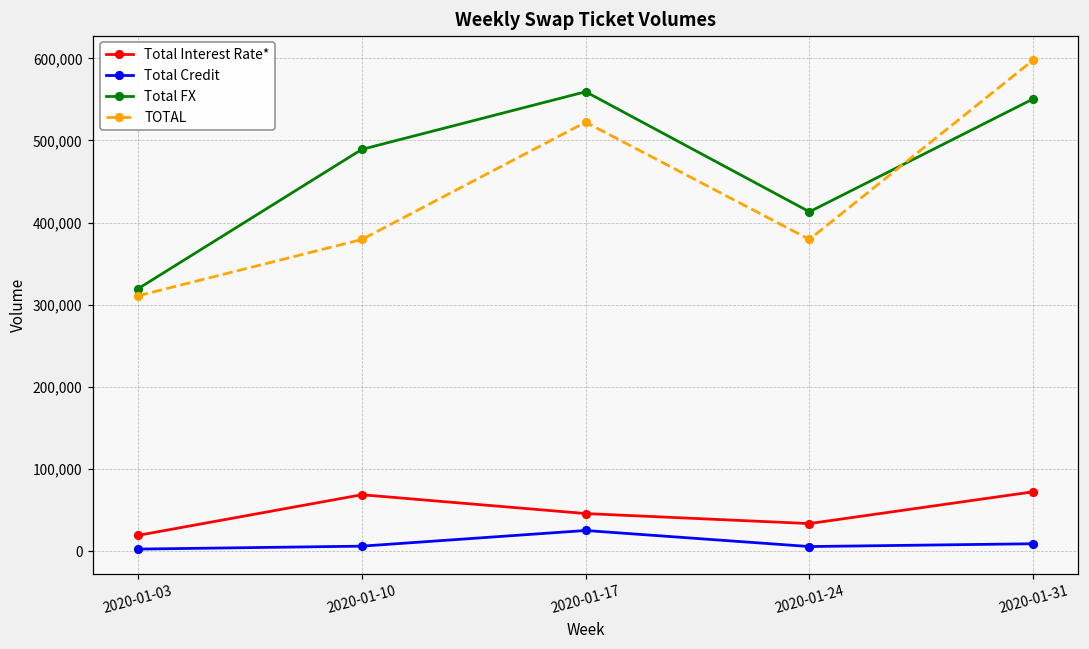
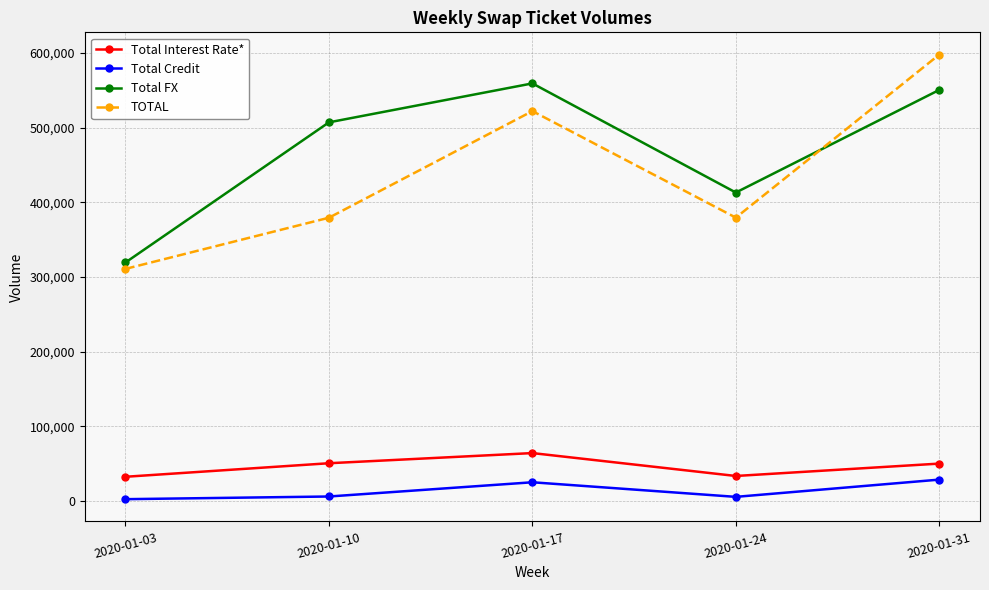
  {
    "Total Interest Rate*": {
-     "2020-01-03": "20,000",
-     "2020-01-10": "70,000",
-     "2020-01-17": "50,000",
+     "2020-01-03": "30,000",
+     "2020-01-10": "50,000",
+     "2020-01-17": "60,000",
      "2020-01-24": "30,000",
-     "2020-01-31": "70,000"
+     "2020-01-31": "50,000"
    },
    "Total Credit": {
      "2020-01-03": "0",
      "2020-01-10": "10,000",
      "2020-01-17": "20,000",
      "2020-01-24": "10,000",
-     "2020-01-31": "10,000"
+     "2020-01-31": "30,000"
    },
    "Total FX": {
      "2020-01-03": "320,000",
-     "2020-01-10": "490,000",
+     "2020-01-10": "510,000",
      "2020-01-17": "560,000",
      "2020-01-24": "410,000",
      "2020-01-31": "550,000"
    },
    "TOTAL": {
      "2020-01-03": "310,000",
      "2020-01-10": "380,000",
      "2020-01-17": "520,000",
      "2020-01-24": "380,000",
      "2020-01-31": "600,000"
    }
  }
